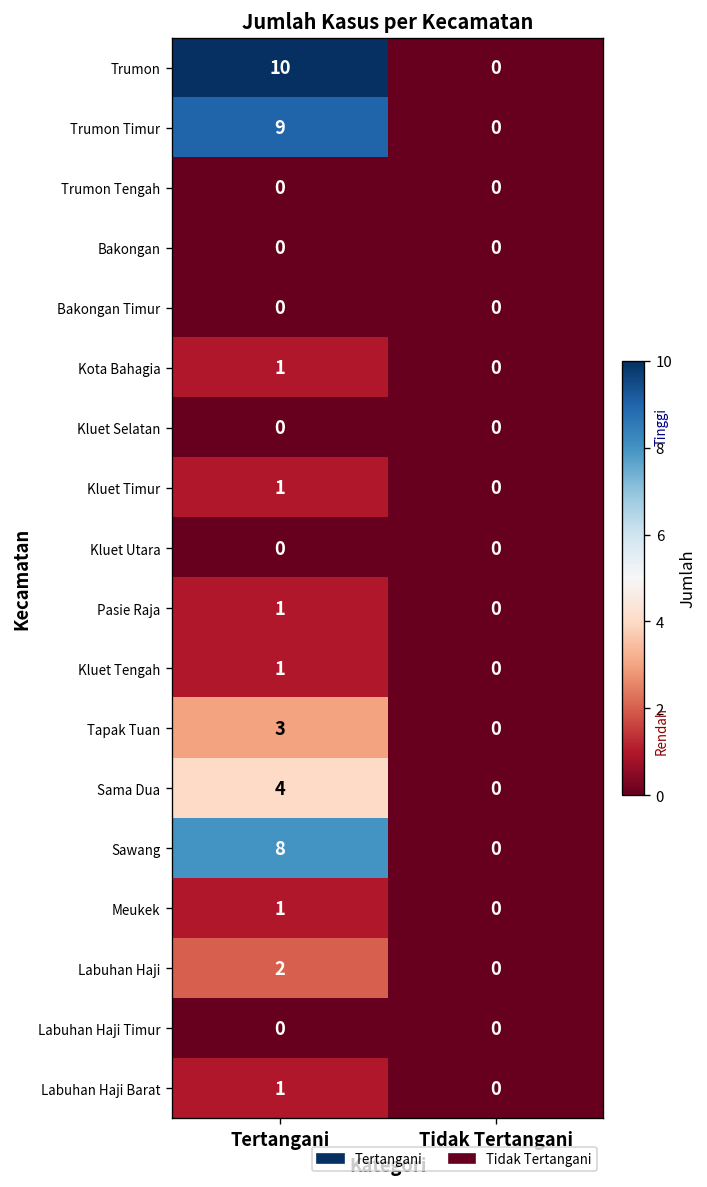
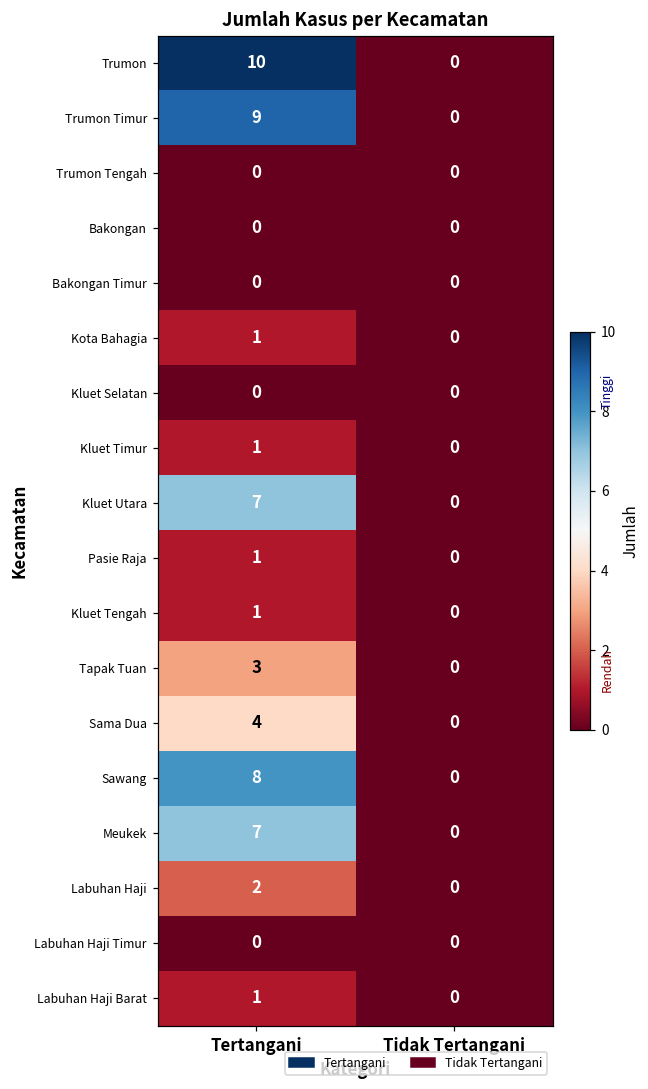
  {
    "Trumon": {
      "Tertangani": 10,
      "Tidak Tertangani": 0
    },
    "Trumon Timur": {
      "Tertangani": 9,
      "Tidak Tertangani": 0
    },
    "Trumon Tengah": {
      "Tertangani": 0,
      "Tidak Tertangani": 0
    },
    "Bakongan": {
      "Tertangani": 0,
      "Tidak Tertangani": 0
    },
    "Bakongan Timur": {
      "Tertangani": 0,
      "Tidak Tertangani": 0
    },
    "Kota Bahagia": {
      "Tertangani": 1,
      "Tidak Tertangani": 0
    },
    "Kluet Selatan": {
      "Tertangani": 0,
      "Tidak Tertangani": 0
    },
    "Kluet Timur": {
      "Tertangani": 1,
      "Tidak Tertangani": 0
    },
    "Kluet Utara": {
-     "Tertangani": 0,
+     "Tertangani": 7,
      "Tidak Tertangani": 0
    },
    "Pasie Raja": {
      "Tertangani": 1,
      "Tidak Tertangani": 0
    },
    "Kluet Tengah": {
      "Tertangani": 1,
      "Tidak Tertangani": 0
    },
    "Tapak Tuan": {
      "Tertangani": 3,
      "Tidak Tertangani": 0
    },
    "Sama Dua": {
      "Tertangani": 4,
      "Tidak Tertangani": 0
    },
    "Sawang": {
      "Tertangani": 8,
      "Tidak Tertangani": 0
    },
    "Meukek": {
-     "Tertangani": 1,
+     "Tertangani": 7,
      "Tidak Tertangani": 0
    },
    "Labuhan Haji": {
      "Tertangani": 2,
      "Tidak Tertangani": 0
    },
    "Labuhan Haji Timur": {
      "Tertangani": 0,
      "Tidak Tertangani": 0
    },
    "Labuhan Haji Barat": {
      "Tertangani": 1,
      "Tidak Tertangani": 0
    }
  }
